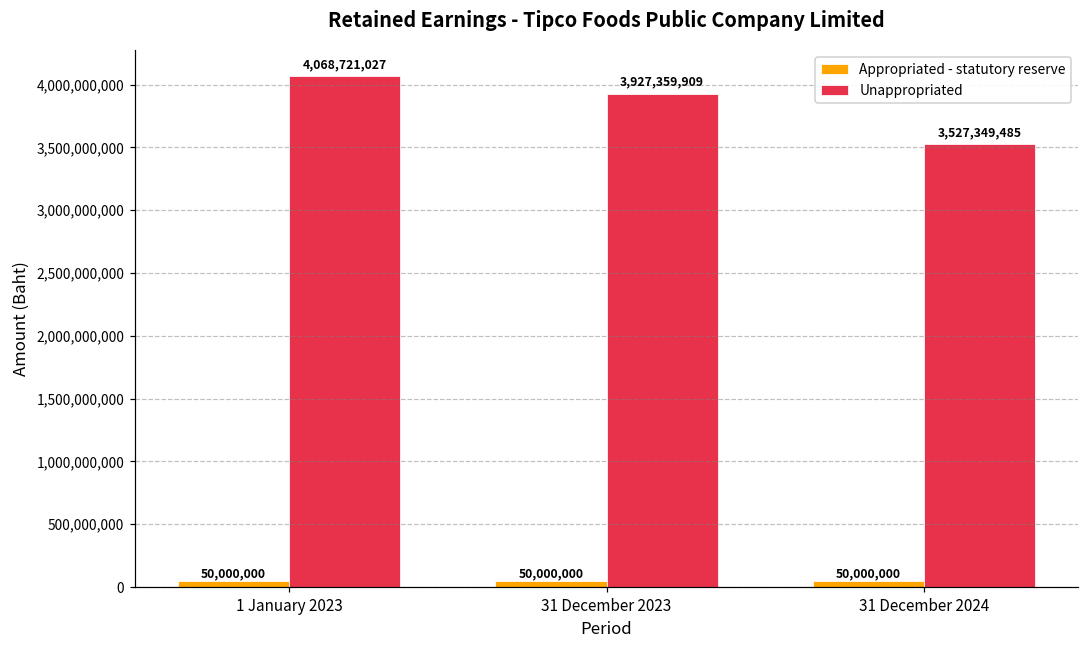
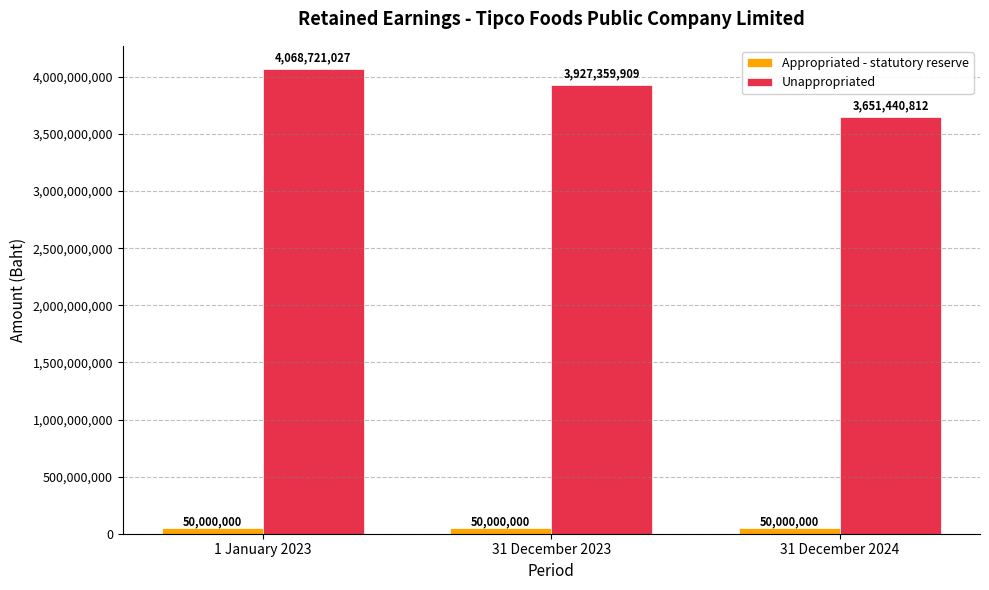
  {
    "Appropriated - statutory reserve": {
      "1 January 2023": "50,000,000",
      "31 December 2023": "50,000,000",
      "31 December 2024": "50,000,000"
    },
    "Unappropriated": {
      "1 January 2023": "4,068,721,027",
      "31 December 2023": "3,927,359,909",
-     "31 December 2024": "3,527,349,485"
+     "31 December 2024": "3,651,440,812"
    }
  }
